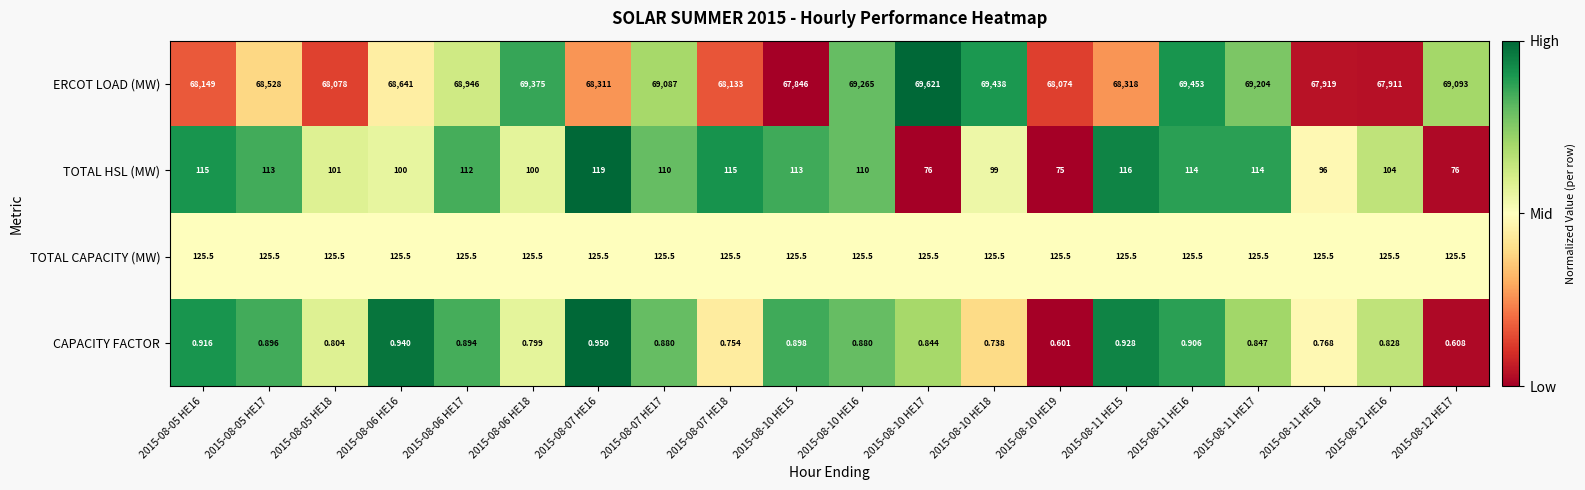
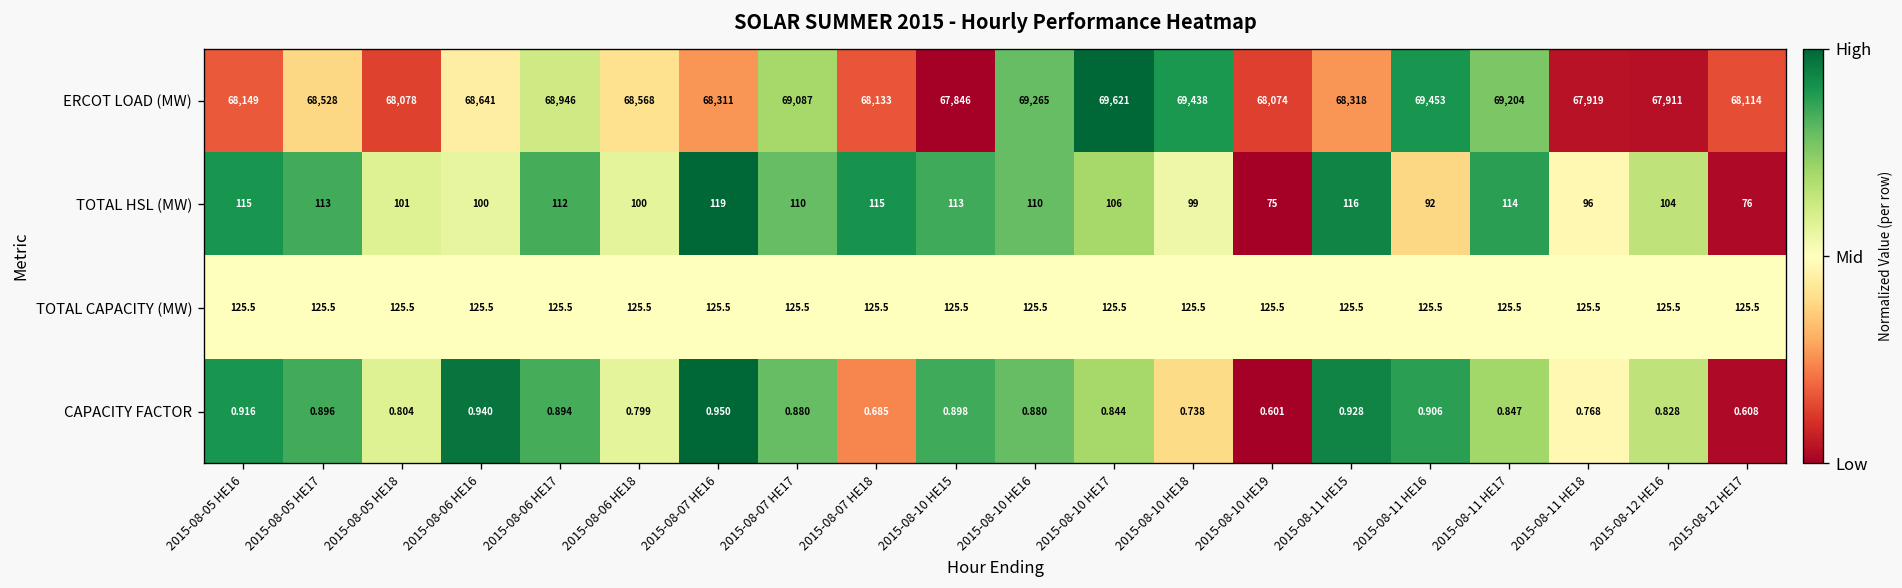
  {
    "ERCOT LOAD (MW)": {
      "2015-08-05 HE16": "68,149",
      "2015-08-05 HE17": "68,528",
      "2015-08-05 HE18": "68,078",
      "2015-08-06 HE16": "68,641",
      "2015-08-06 HE17": "68,946",
-     "2015-08-06 HE18": "69,375",
+     "2015-08-06 HE18": "68,568",
      "2015-08-07 HE16": "68,311",
      "2015-08-07 HE17": "69,087",
      "2015-08-07 HE18": "68,133",
      "2015-08-10 HE15": "67,846",
      "2015-08-10 HE16": "69,265",
      "2015-08-10 HE17": "69,621",
      "2015-08-10 HE18": "69,438",
      "2015-08-10 HE19": "68,074",
      "2015-08-11 HE15": "68,318",
      "2015-08-11 HE16": "69,453",
      "2015-08-11 HE17": "69,204",
      "2015-08-11 HE18": "67,919",
      "2015-08-12 HE16": "67,911",
-     "2015-08-12 HE17": "69,093"
+     "2015-08-12 HE17": "68,114"
    },
    "TOTAL HSL (MW)": {
      "2015-08-05 HE16": "115",
      "2015-08-05 HE17": "113",
      "2015-08-05 HE18": "101",
      "2015-08-06 HE16": "100",
      "2015-08-06 HE17": "112",
      "2015-08-06 HE18": "100",
      "2015-08-07 HE16": "119",
      "2015-08-07 HE17": "110",
      "2015-08-07 HE18": "115",
      "2015-08-10 HE15": "113",
      "2015-08-10 HE16": "110",
-     "2015-08-10 HE17": "76",
+     "2015-08-10 HE17": "106",
      "2015-08-10 HE18": "99",
      "2015-08-10 HE19": "75",
      "2015-08-11 HE15": "116",
-     "2015-08-11 HE16": "114",
+     "2015-08-11 HE16": "92",
      "2015-08-11 HE17": "114",
      "2015-08-11 HE18": "96",
      "2015-08-12 HE16": "104",
      "2015-08-12 HE17": "76"
    },
    "TOTAL CAPACITY (MW)": {
      "2015-08-05 HE16": "125.5",
      "2015-08-05 HE17": "125.5",
      "2015-08-05 HE18": "125.5",
      "2015-08-06 HE16": "125.5",
      "2015-08-06 HE17": "125.5",
      "2015-08-06 HE18": "125.5",
      "2015-08-07 HE16": "125.5",
      "2015-08-07 HE17": "125.5",
      "2015-08-07 HE18": "125.5",
      "2015-08-10 HE15": "125.5",
      "2015-08-10 HE16": "125.5",
      "2015-08-10 HE17": "125.5",
      "2015-08-10 HE18": "125.5",
      "2015-08-10 HE19": "125.5",
      "2015-08-11 HE15": "125.5",
      "2015-08-11 HE16": "125.5",
      "2015-08-11 HE17": "125.5",
      "2015-08-11 HE18": "125.5",
      "2015-08-12 HE16": "125.5",
      "2015-08-12 HE17": "125.5"
    },
    "CAPACITY FACTOR": {
      "2015-08-05 HE16": "0.916",
      "2015-08-05 HE17": "0.896",
      "2015-08-05 HE18": "0.804",
      "2015-08-06 HE16": "0.940",
      "2015-08-06 HE17": "0.894",
      "2015-08-06 HE18": "0.799",
      "2015-08-07 HE16": "0.950",
      "2015-08-07 HE17": "0.880",
-     "2015-08-07 HE18": "0.754",
+     "2015-08-07 HE18": "0.685",
      "2015-08-10 HE15": "0.898",
      "2015-08-10 HE16": "0.880",
      "2015-08-10 HE17": "0.844",
      "2015-08-10 HE18": "0.738",
      "2015-08-10 HE19": "0.601",
      "2015-08-11 HE15": "0.928",
      "2015-08-11 HE16": "0.906",
      "2015-08-11 HE17": "0.847",
      "2015-08-11 HE18": "0.768",
      "2015-08-12 HE16": "0.828",
      "2015-08-12 HE17": "0.608"
    }
  }
